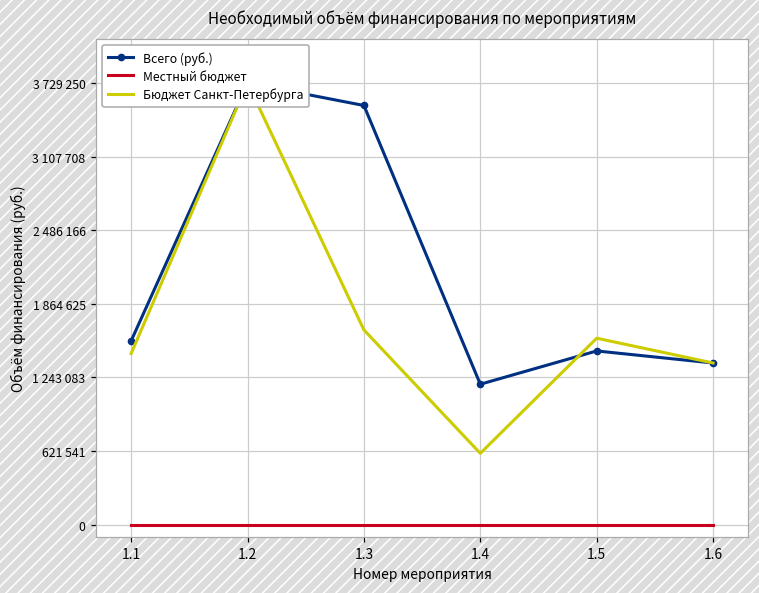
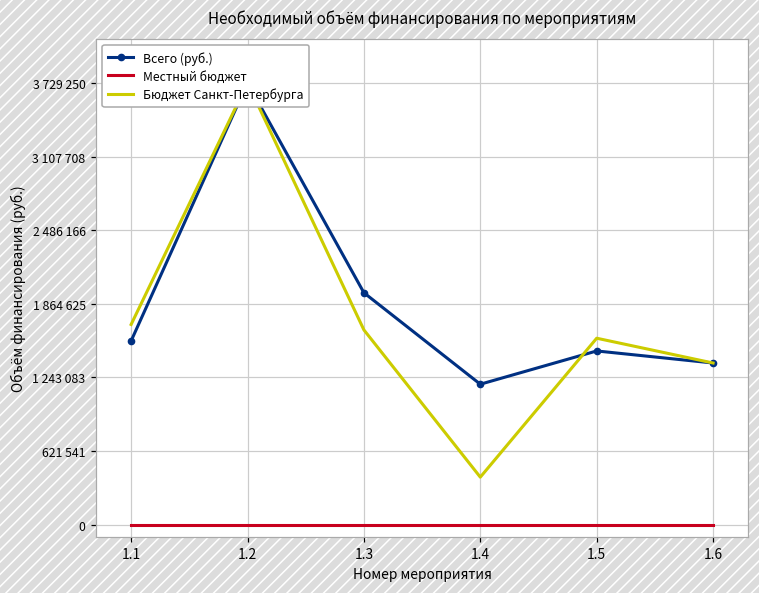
  {
    "Всего (руб.)": {
      "1.1": 1550000,
-     "1.3": 3540000,
+     "1.3": 1960000,
      "1.4": 1190000,
      "1.5": 1470000
    },
    "Местный бюджет": {
      "1.1": 0,
      "1.2": 0,
      "1.3": 0,
      "1.4": 0,
      "1.5": 0,
      "1.6": 0
    },
    "Бюджет Санкт-Петербурга": {
-     "1.1": 1440000,
+     "1.1": 1690000,
      "1.3": 1640000,
-     "1.4": 600000,
+     "1.4": 400000,
      "1.5": 1570000
    }
  }
